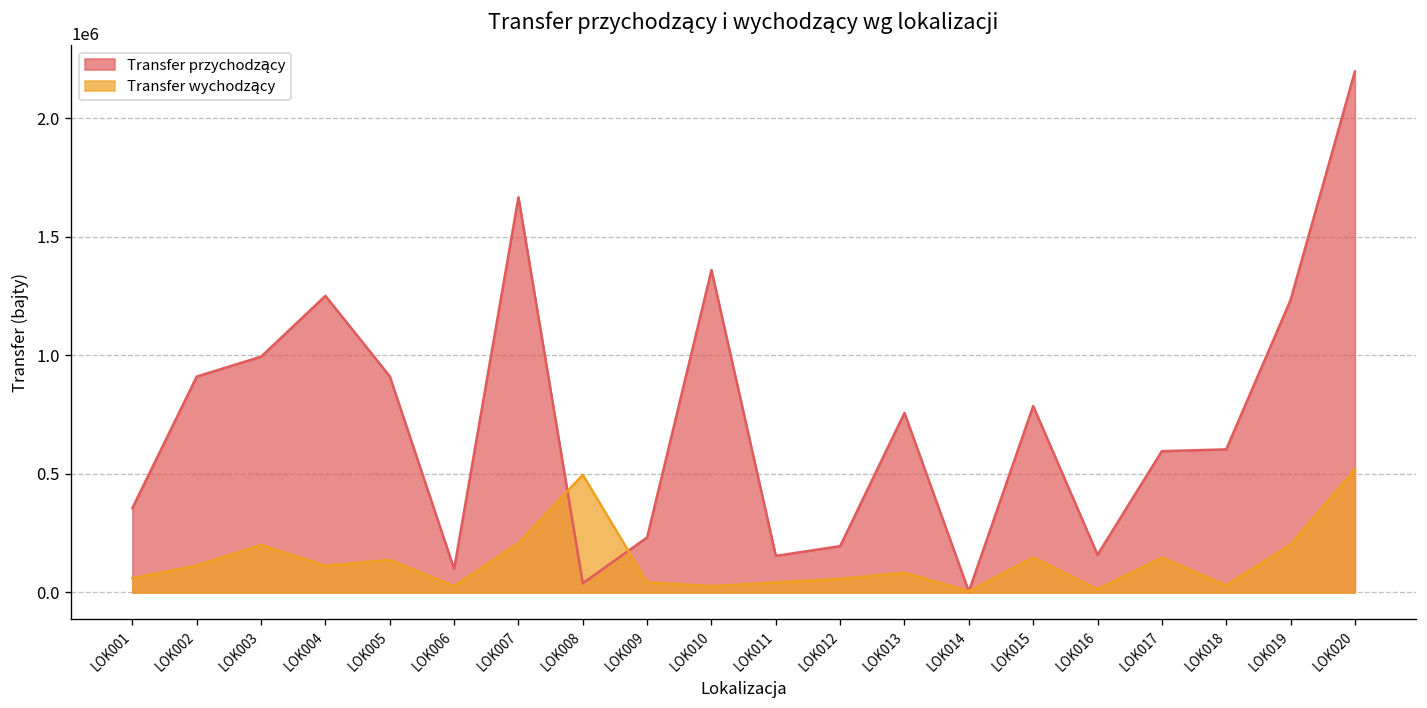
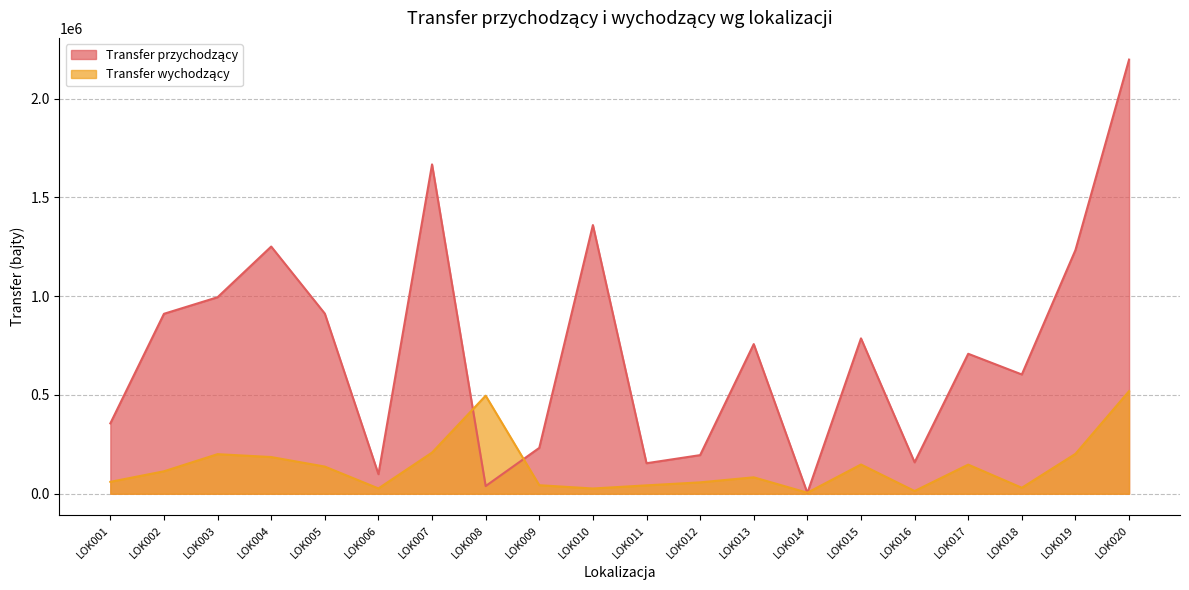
  {
    "Transfer przychodzący": {
      "LOK001": 360000,
      "LOK002": 910000,
      "LOK003": 990000,
      "LOK004": 1250000,
      "LOK005": 910000,
      "LOK006": 100000,
      "LOK007": 1670000,
      "LOK008": 40000,
      "LOK009": 230000,
      "LOK010": 1360000,
      "LOK011": 150000,
      "LOK012": 200000,
      "LOK013": 760000,
      "LOK015": 790000,
      "LOK016": 160000,
-     "LOK017": 600000,
+     "LOK017": 710000,
      "LOK018": 600000,
      "LOK019": 1230000,
      "LOK020": 2200000
    },
    "Transfer wychodzący": {
      "LOK001": 60000,
      "LOK002": 110000,
      "LOK003": 200000,
-     "LOK004": 110000,
+     "LOK004": 190000,
      "LOK005": 140000,
      "LOK006": 30000,
      "LOK007": 210000,
      "LOK008": 500000,
      "LOK009": 40000,
      "LOK010": 30000,
      "LOK011": 40000,
      "LOK012": 60000,
      "LOK013": 80000,
      "LOK015": 150000,
      "LOK016": 10000,
      "LOK017": 150000,
      "LOK018": 30000,
      "LOK019": 200000,
      "LOK020": 520000
    }
  }
